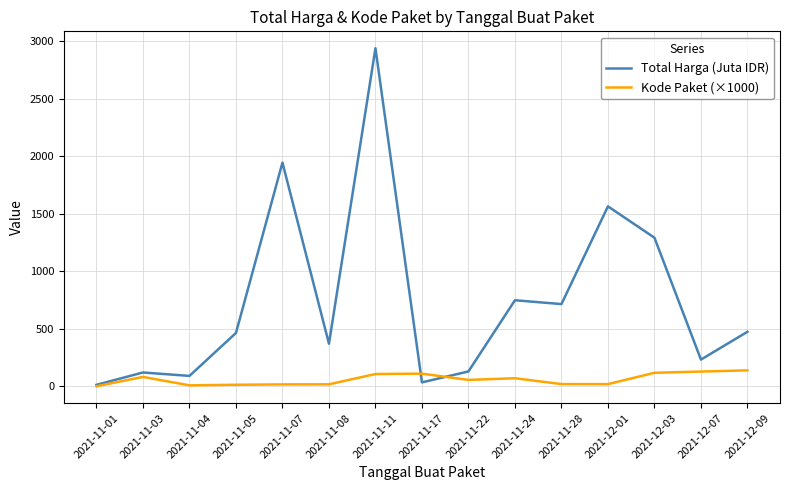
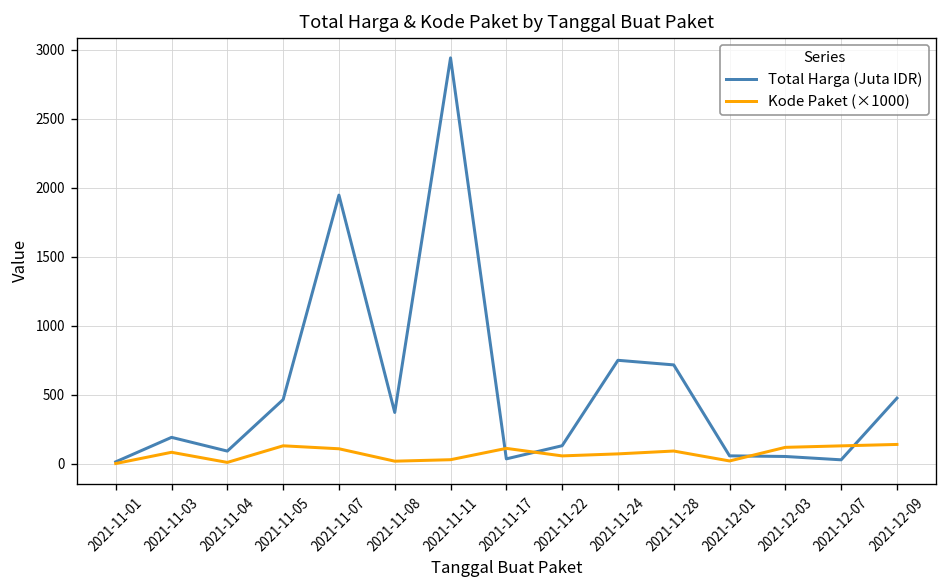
  {
    "Total Harga (Juta IDR)": {
-     "2021-11-03": 120,
+     "2021-11-03": 190,
      "2021-11-04": 90,
      "2021-11-05": 460,
      "2021-11-07": 1950,
      "2021-11-08": 370,
      "2021-11-11": 2940,
      "2021-11-17": 30,
      "2021-11-22": 130,
      "2021-11-24": 750,
      "2021-11-28": 720,
-     "2021-12-01": 1560,
-     "2021-12-03": 1290,
-     "2021-12-07": 230,
+     "2021-12-01": 60,
+     "2021-12-03": 50,
+     "2021-12-07": 30,
      "2021-12-09": 470
    },
    "Kode Paket (×1000)": {
      "2021-11-03": 80,
      "2021-11-04": 10,
-     "2021-11-05": 10,
-     "2021-11-07": 20,
+     "2021-11-05": 130,
+     "2021-11-07": 110,
      "2021-11-08": 20,
-     "2021-11-11": 110,
+     "2021-11-11": 30,
      "2021-11-17": 110,
      "2021-11-22": 60,
      "2021-11-24": 70,
-     "2021-11-28": 20,
+     "2021-11-28": 90,
      "2021-12-01": 20,
      "2021-12-03": 120,
      "2021-12-07": 130,
      "2021-12-09": 140
    }
  }
